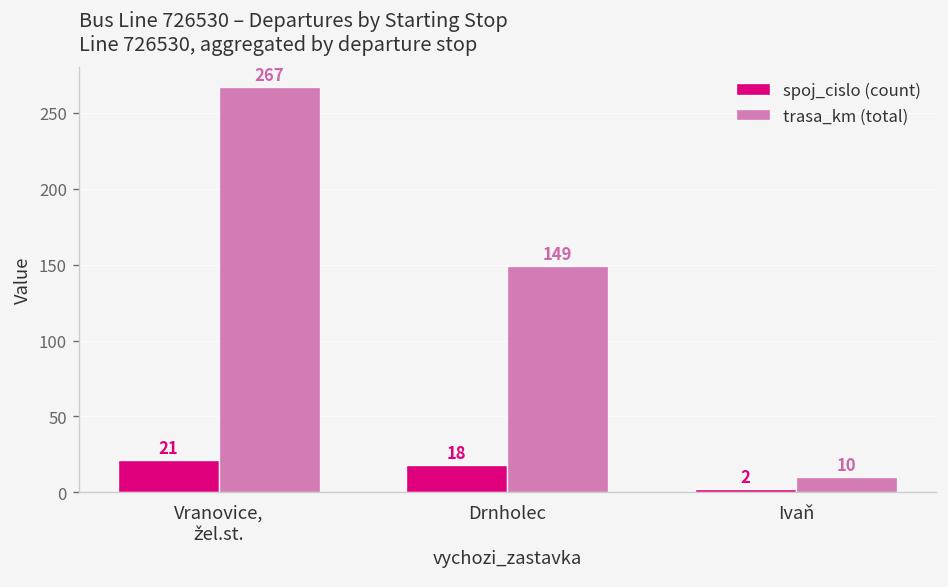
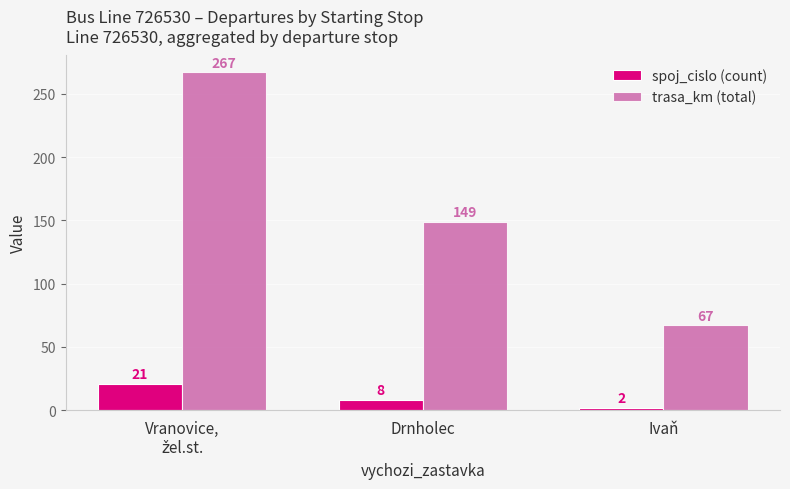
  {
    "spoj_cislo (count)": {
      "Vranovice, žel.st.": 21,
-     "Drnholec": 18,
+     "Drnholec": 8,
      "Ivaň": 2
    },
    "trasa_km (total)": {
      "Vranovice, žel.st.": 267,
      "Drnholec": 149,
-     "Ivaň": 10
+     "Ivaň": 67
    }
  }
